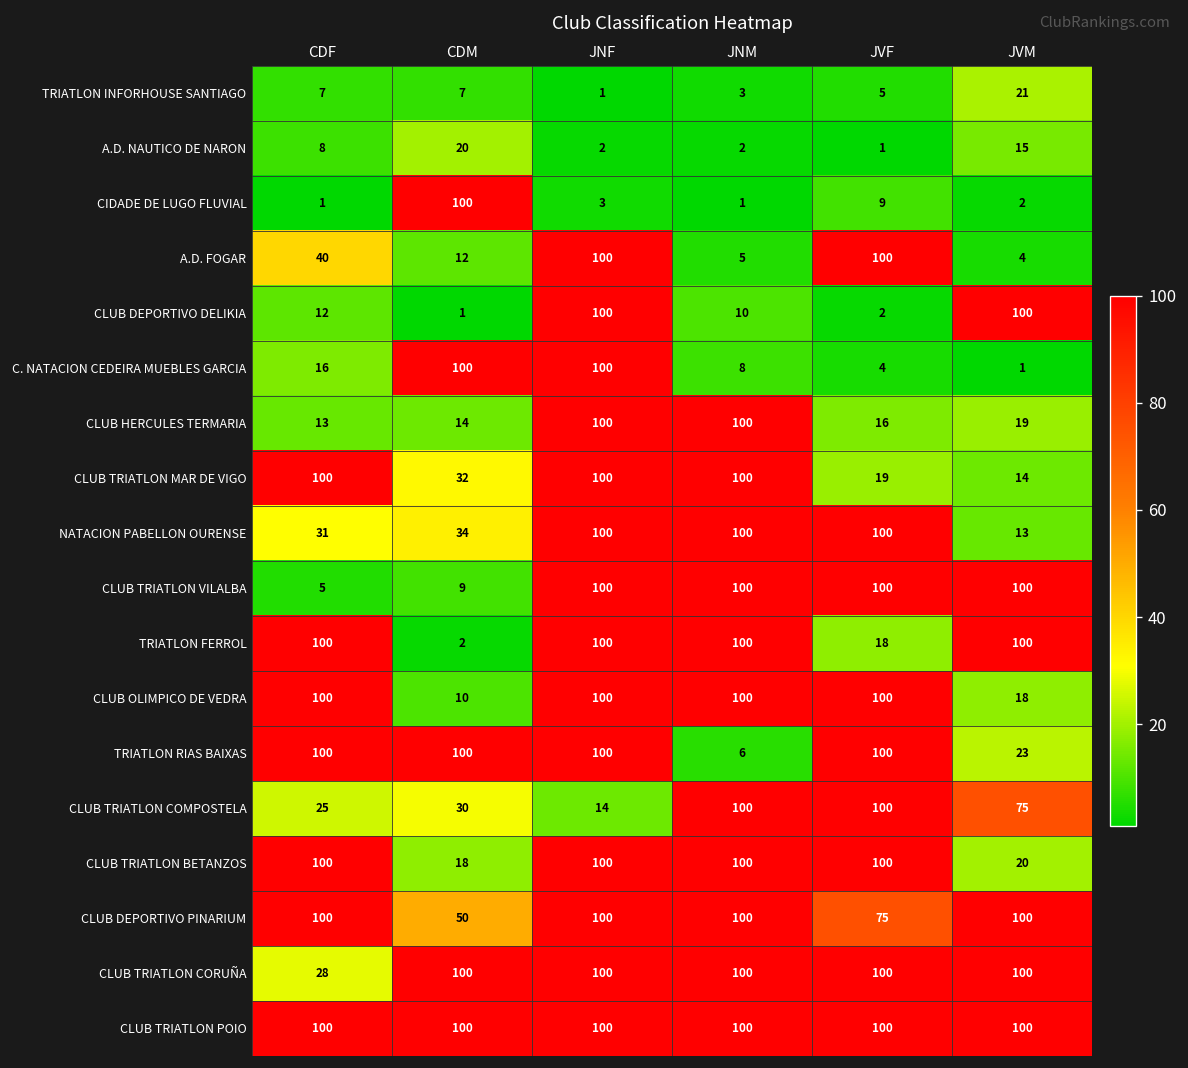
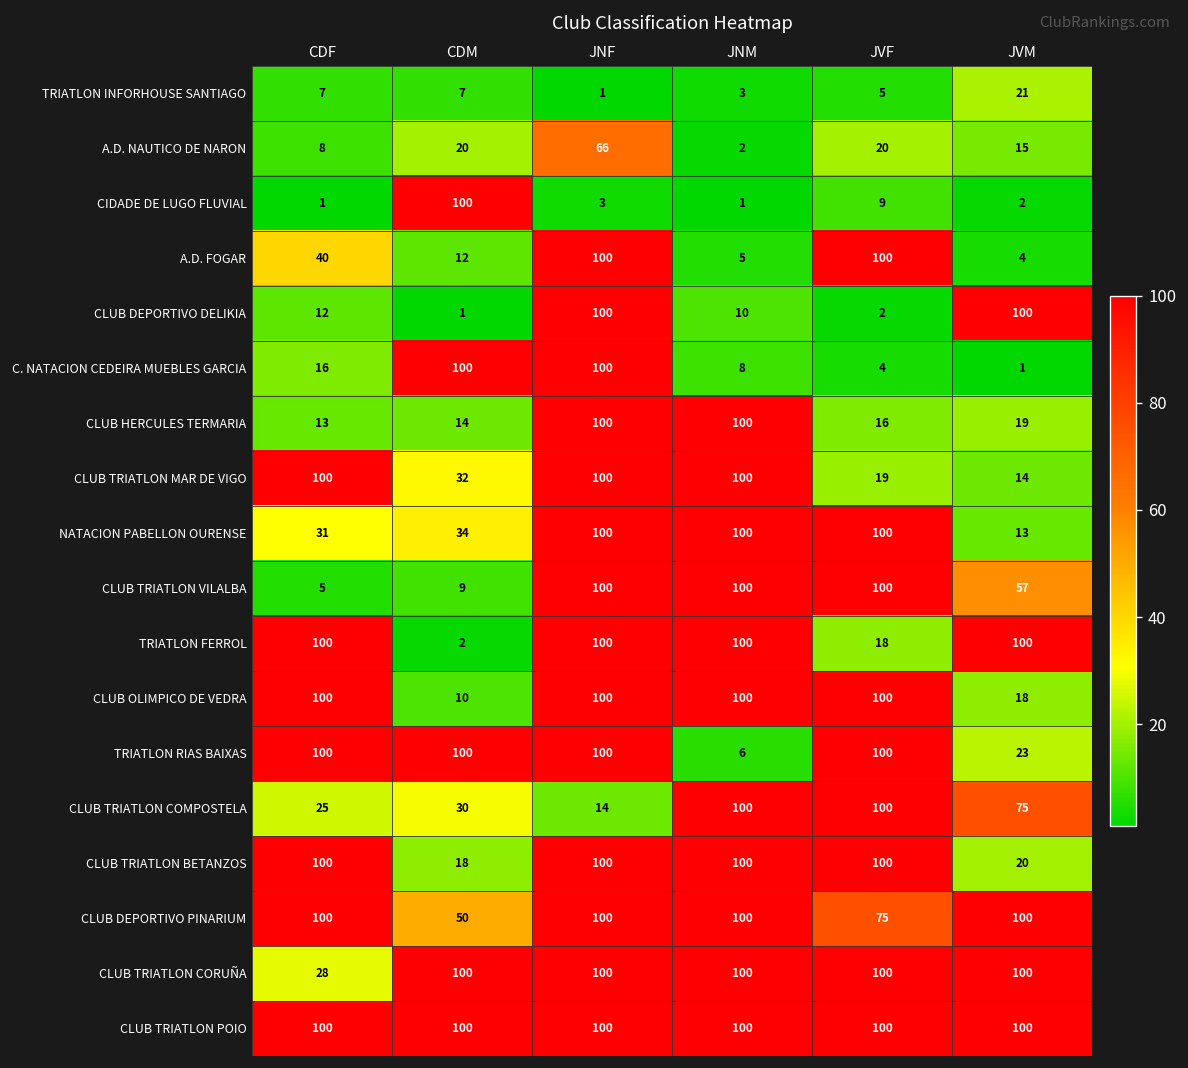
  {
    "TRIATLON INFORHOUSE SANTIAGO": {
      "CDF": 7,
      "CDM": 7,
      "JNF": 1,
      "JNM": 3,
      "JVF": 5,
      "JVM": 21
    },
    "A.D. NAUTICO DE NARON": {
      "CDF": 8,
      "CDM": 20,
-     "JNF": 2,
+     "JNF": 66,
      "JNM": 2,
-     "JVF": 1,
+     "JVF": 20,
      "JVM": 15
    },
    "CIDADE DE LUGO FLUVIAL": {
      "CDF": 1,
      "CDM": 100,
      "JNF": 3,
      "JNM": 1,
      "JVF": 9,
      "JVM": 2
    },
    "A.D. FOGAR": {
      "CDF": 40,
      "CDM": 12,
      "JNF": 100,
      "JNM": 5,
      "JVF": 100,
      "JVM": 4
    },
    "CLUB DEPORTIVO DELIKIA": {
      "CDF": 12,
      "CDM": 1,
      "JNF": 100,
      "JNM": 10,
      "JVF": 2,
      "JVM": 100
    },
    "C. NATACION CEDEIRA MUEBLES GARCIA": {
      "CDF": 16,
      "CDM": 100,
      "JNF": 100,
      "JNM": 8,
      "JVF": 4,
      "JVM": 1
    },
    "CLUB HERCULES TERMARIA": {
      "CDF": 13,
      "CDM": 14,
      "JNF": 100,
      "JNM": 100,
      "JVF": 16,
      "JVM": 19
    },
    "CLUB TRIATLON MAR DE VIGO": {
      "CDF": 100,
      "CDM": 32,
      "JNF": 100,
      "JNM": 100,
      "JVF": 19,
      "JVM": 14
    },
    "NATACION PABELLON OURENSE": {
      "CDF": 31,
      "CDM": 34,
      "JNF": 100,
      "JNM": 100,
      "JVF": 100,
      "JVM": 13
    },
    "CLUB TRIATLON VILALBA": {
      "CDF": 5,
      "CDM": 9,
      "JNF": 100,
      "JNM": 100,
      "JVF": 100,
-     "JVM": 100
+     "JVM": 57
    },
    "TRIATLON FERROL": {
      "CDF": 100,
      "CDM": 2,
      "JNF": 100,
      "JNM": 100,
      "JVF": 18,
      "JVM": 100
    },
    "CLUB OLIMPICO DE VEDRA": {
      "CDF": 100,
      "CDM": 10,
      "JNF": 100,
      "JNM": 100,
      "JVF": 100,
      "JVM": 18
    },
    "TRIATLON RIAS BAIXAS": {
      "CDF": 100,
      "CDM": 100,
      "JNF": 100,
      "JNM": 6,
      "JVF": 100,
      "JVM": 23
    },
    "CLUB TRIATLON COMPOSTELA": {
      "CDF": 25,
      "CDM": 30,
      "JNF": 14,
      "JNM": 100,
      "JVF": 100,
      "JVM": 75
    },
    "CLUB TRIATLON BETANZOS": {
      "CDF": 100,
      "CDM": 18,
      "JNF": 100,
      "JNM": 100,
      "JVF": 100,
      "JVM": 20
    },
    "CLUB DEPORTIVO PINARIUM": {
      "CDF": 100,
      "CDM": 50,
      "JNF": 100,
      "JNM": 100,
      "JVF": 75,
      "JVM": 100
    },
    "CLUB TRIATLON CORUÑA": {
      "CDF": 28,
      "CDM": 100,
      "JNF": 100,
      "JNM": 100,
      "JVF": 100,
      "JVM": 100
    },
    "CLUB TRIATLON POIO": {
      "CDF": 100,
      "CDM": 100,
      "JNF": 100,
      "JNM": 100,
      "JVF": 100,
      "JVM": 100
    }
  }
